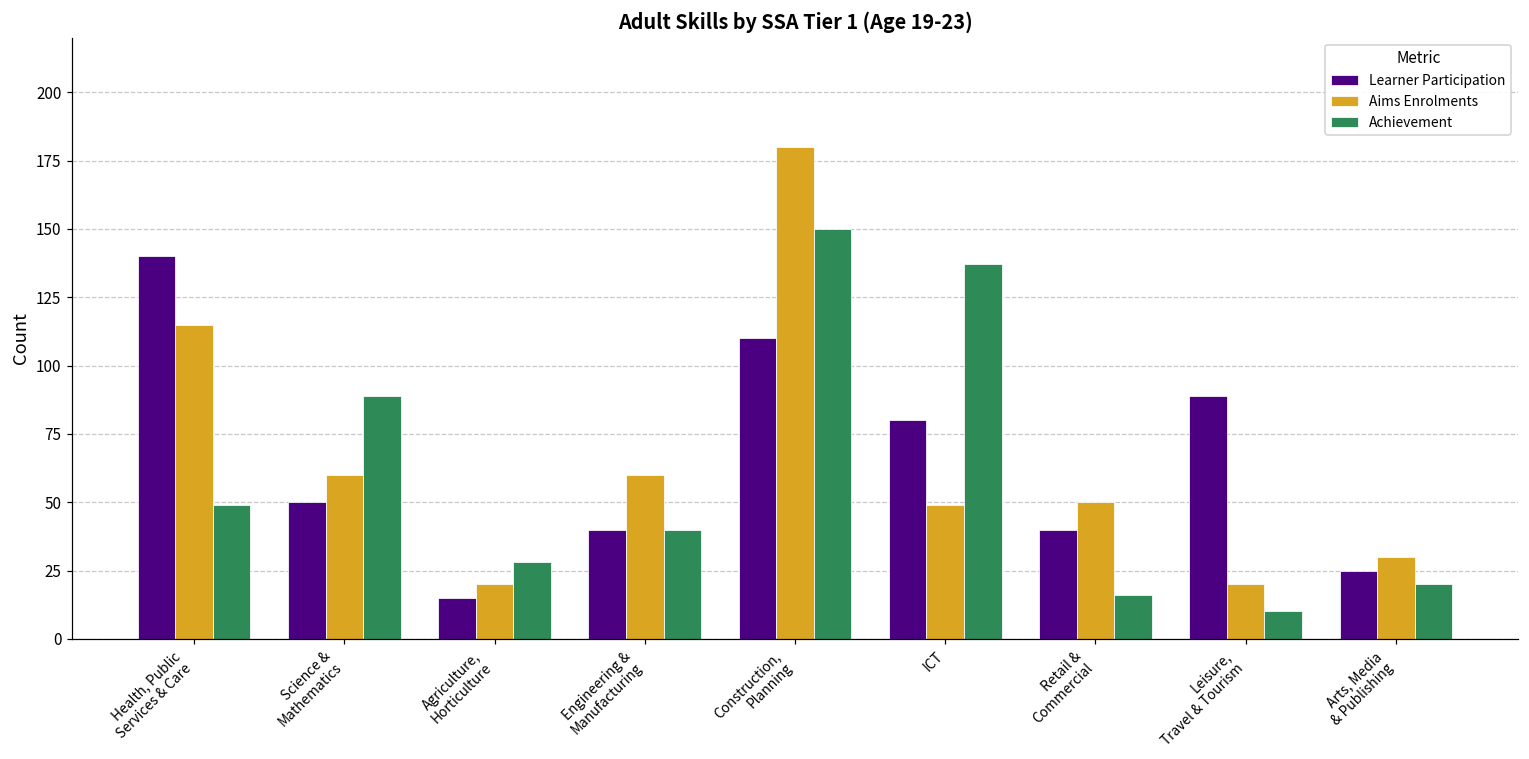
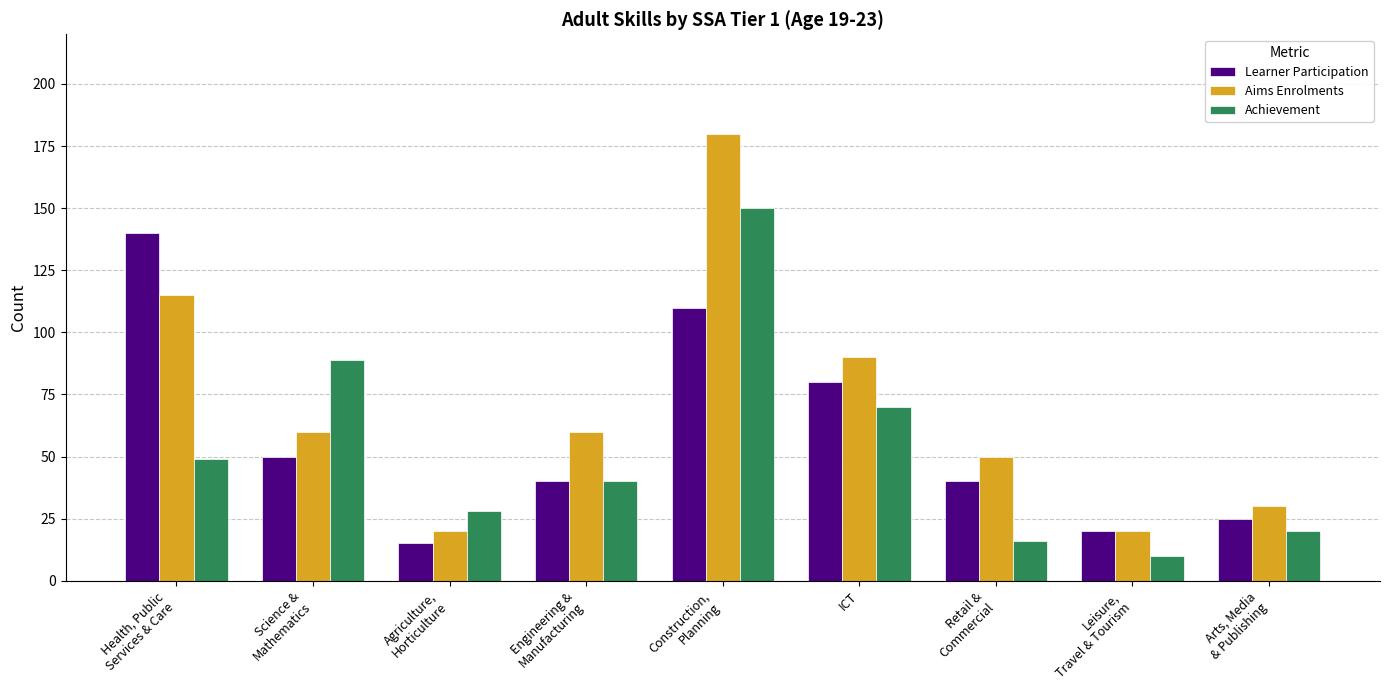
  {
    "Learner Participation": {
      "Health, Public Services & Care": 140,
      "Science & Mathematics": 50,
      "Agriculture, Horticulture": 15,
      "Engineering & Manufacturing": 40,
      "Construction, Planning": 110,
      "ICT": 80,
      "Retail & Commercial": 40,
-     "Leisure, Travel & Tourism": 89,
+     "Leisure, Travel & Tourism": 20,
      "Arts, Media & Publishing": 25
    },
    "Aims Enrolments": {
      "Health, Public Services & Care": 115,
      "Science & Mathematics": 60,
      "Agriculture, Horticulture": 20,
      "Engineering & Manufacturing": 60,
      "Construction, Planning": 180,
-     "ICT": 49,
+     "ICT": 90,
      "Retail & Commercial": 50,
      "Leisure, Travel & Tourism": 20,
      "Arts, Media & Publishing": 30
    },
    "Achievement": {
      "Health, Public Services & Care": 49,
      "Science & Mathematics": 89,
      "Agriculture, Horticulture": 28,
      "Engineering & Manufacturing": 40,
      "Construction, Planning": 150,
-     "ICT": 137,
+     "ICT": 70,
      "Retail & Commercial": 16,
      "Leisure, Travel & Tourism": 10,
      "Arts, Media & Publishing": 20
    }
  }
